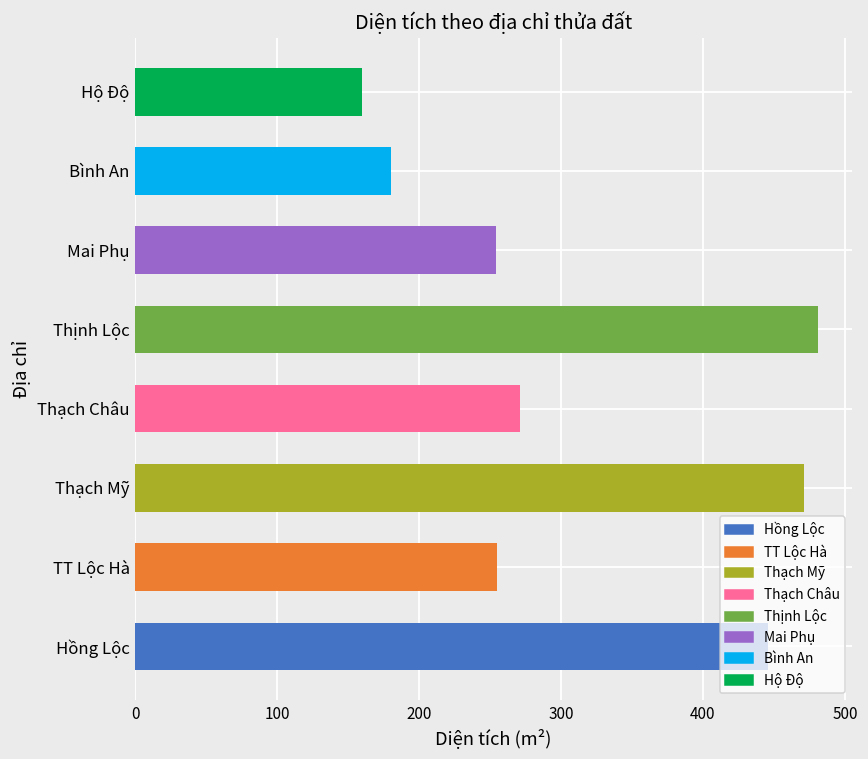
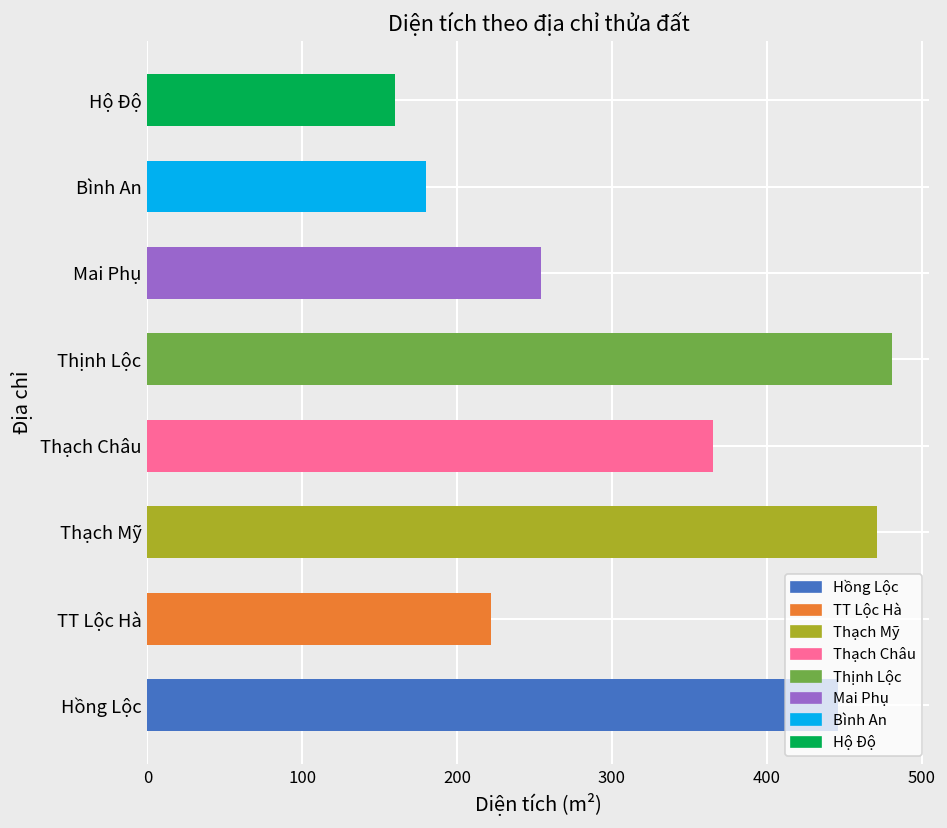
  {
    "Hộ Độ": 160,
    "Bình An": 180,
    "Mai Phụ": 254,
    "Thịnh Lộc": 481,
-   "Thạch Châu": 271,
+   "Thạch Châu": 365,
    "Thạch Mỹ": 471,
-   "TT Lộc Hà": 255
+   "TT Lộc Hà": 222
  }
